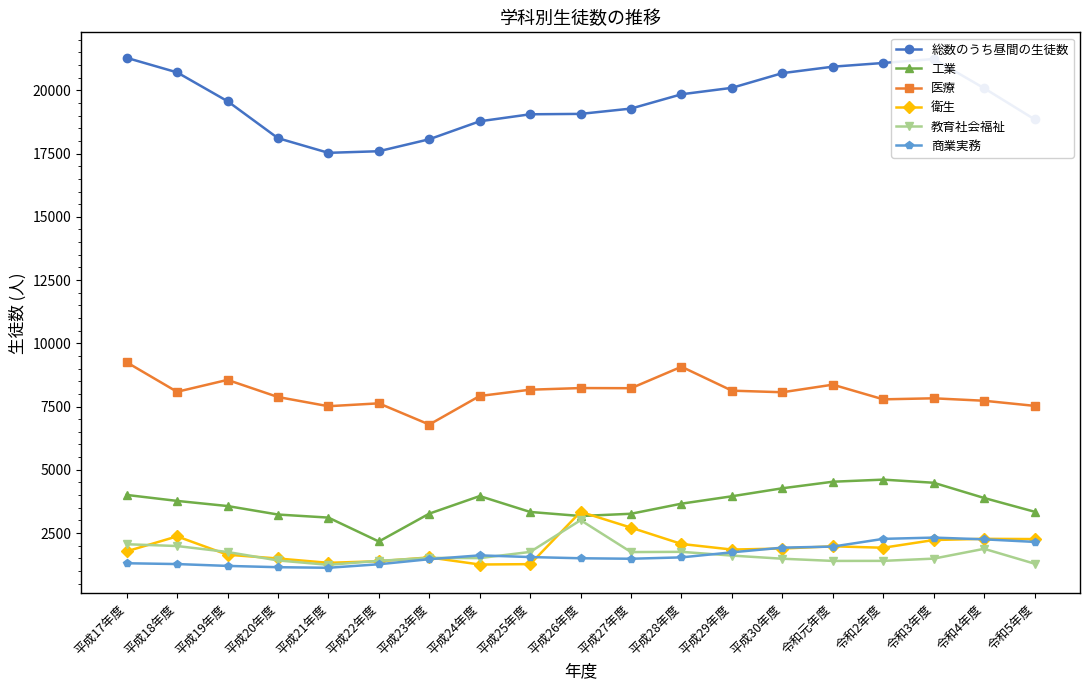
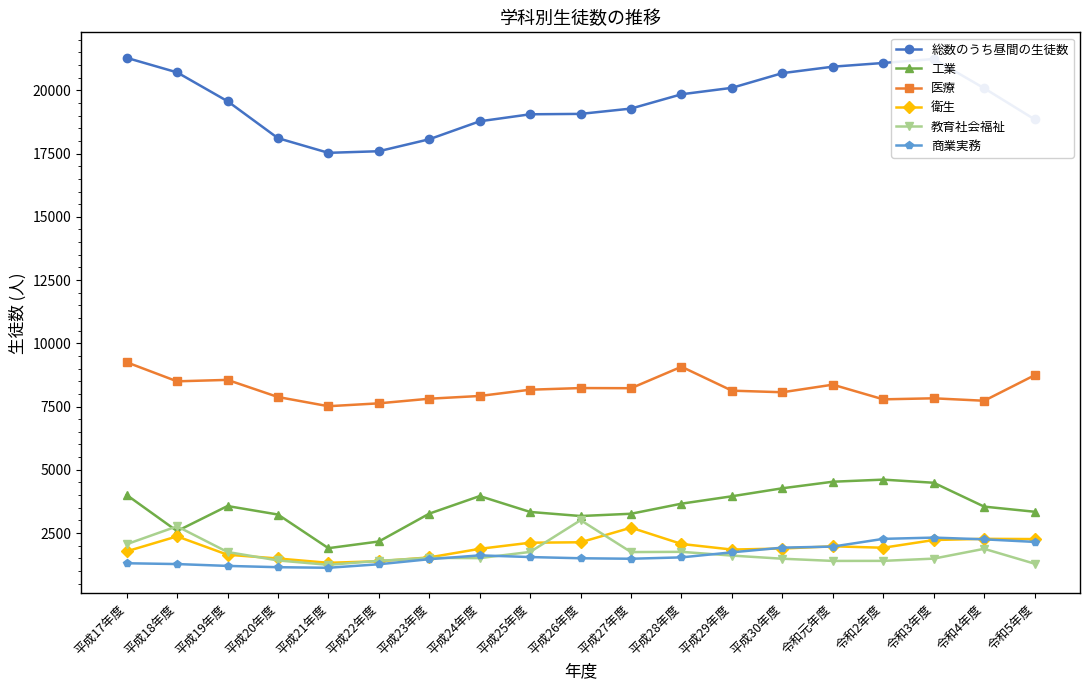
  {
    "工業": {
      "平成17年度": 4000,
-     "平成18年度": 3800,
+     "平成18年度": 2600,
      "平成19年度": 3600,
      "平成20年度": 3200,
-     "平成21年度": 3100,
+     "平成21年度": 1900,
      "平成22年度": 2200,
      "平成23年度": 3300,
      "平成24年度": 4000,
      "平成25年度": 3300,
      "平成26年度": 3200,
      "平成27年度": 3300,
      "平成28年度": 3700,
      "平成29年度": 4000,
      "平成30年度": 4300,
      "令和元年度": 4500,
      "令和2年度": 4600,
      "令和3年度": 4500,
-     "令和4年度": 3900,
+     "令和4年度": 3500,
      "令和5年度": 3300
    },
    "医療": {
      "平成17年度": 9300,
-     "平成18年度": 8100,
+     "平成18年度": 8500,
      "平成19年度": 8600,
      "平成20年度": 7900,
      "平成21年度": 7500,
      "平成22年度": 7600,
-     "平成23年度": 6800,
+     "平成23年度": 7800,
      "平成24年度": 7900,
      "平成25年度": 8200,
      "平成26年度": 8200,
      "平成27年度": 8200,
      "平成28年度": 9100,
      "平成29年度": 8100,
      "平成30年度": 8100,
      "令和元年度": 8400,
      "令和2年度": 7800,
      "令和3年度": 7800,
      "令和4年度": 7700,
-     "令和5年度": 7500
+     "令和5年度": 8700
    },
    "衛生": {
      "平成17年度": 1800,
      "平成18年度": 2400,
      "平成19年度": 1600,
-     "平成24年度": 1300,
-     "平成25年度": 1300,
-     "平成26年度": 3300,
+     "平成24年度": 1900,
+     "平成25年度": 2100,
+     "平成26年度": 2100,
      "平成27年度": 2700,
      "平成28年度": 2100,
      "平成29年度": 1800,
      "令和2年度": 1900,
      "令和5年度": 2300
    },
    "教育社会福祉": {
      "平成17年度": 2100,
-     "平成18年度": 2000,
+     "平成18年度": 2800,
      "平成19年度": 1800,
      "平成24年度": 1500,
      "平成25年度": 1800,
      "平成26年度": 3000,
      "平成27年度": 1700,
      "平成28年度": 1800,
      "平成29年度": 1600,
      "平成30年度": 1500,
      "令和元年度": 1400,
      "令和2年度": 1400,
      "令和3年度": 1500,
      "令和4年度": 1900,
      "令和5年度": 1300
    }
  }
